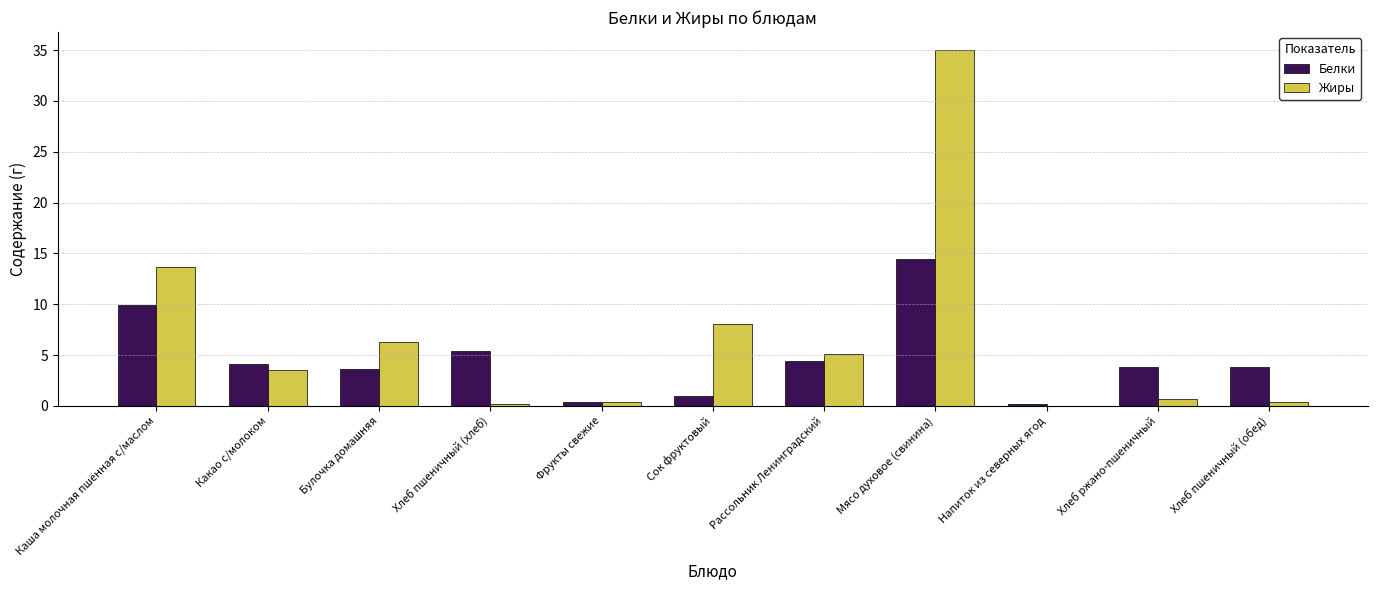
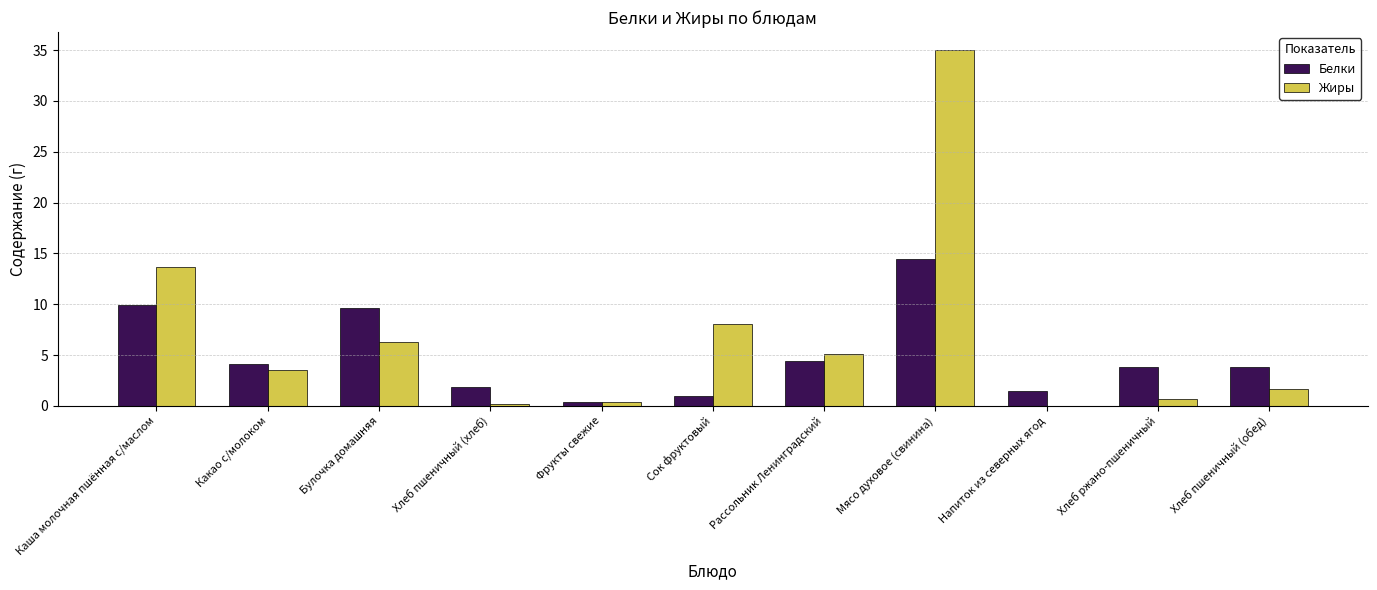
  {
    "Белки": {
      "Каша молочная пшённая с/маслом": 9.9,
      "Какао с/молоком": 4.1,
-     "Булочка домашняя": 3.6,
-     "Хлеб пшеничный (хлеб)": 5.4,
+     "Булочка домашняя": 9.6,
+     "Хлеб пшеничный (хлеб)": 1.9,
      "Фрукты свежие": 0.4,
      "Сок фруктовый": 1.0,
      "Рассольник Ленинградский": 4.4,
      "Мясо духовое (свинина)": 14.4,
-     "Напиток из северных ягод": 0.2,
+     "Напиток из северных ягод": 1.5,
      "Хлеб ржано-пшеничный": 3.9,
      "Хлеб пшеничный (обед)": 3.8
    },
    "Жиры": {
      "Каша молочная пшённая с/маслом": 13.6,
      "Какао с/молоком": 3.5,
      "Булочка домашняя": 6.3,
      "Фрукты свежие": 0.4,
      "Сок фруктовый": 8.1,
      "Рассольник Ленинградский": 5.1,
      "Мясо духовое (свинина)": 35.0,
      "Напиток из северных ягод": 0.0,
      "Хлеб ржано-пшеничный": 0.7,
-     "Хлеб пшеничный (обед)": 0.4
+     "Хлеб пшеничный (обед)": 1.7
    }
  }
